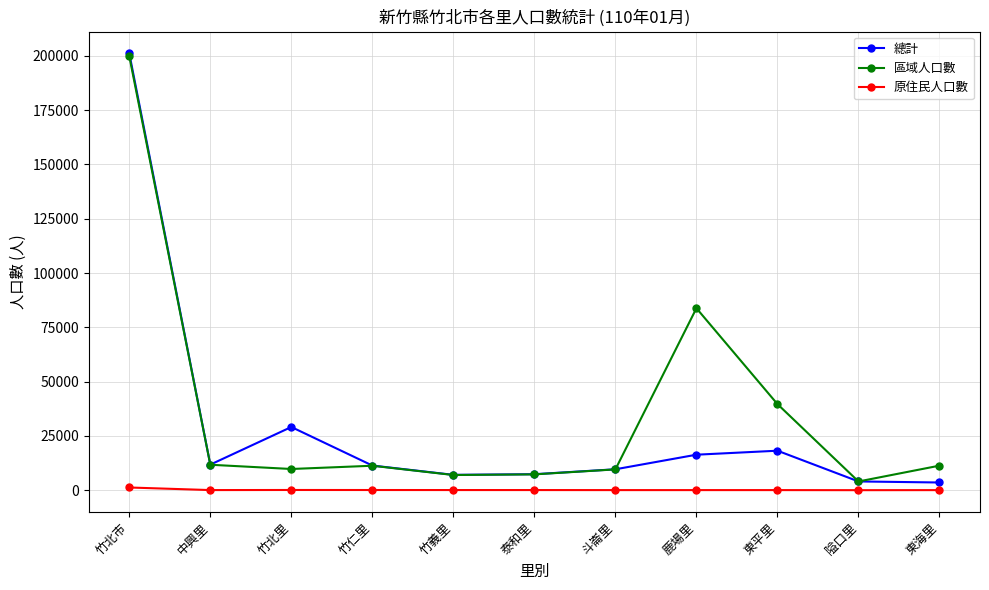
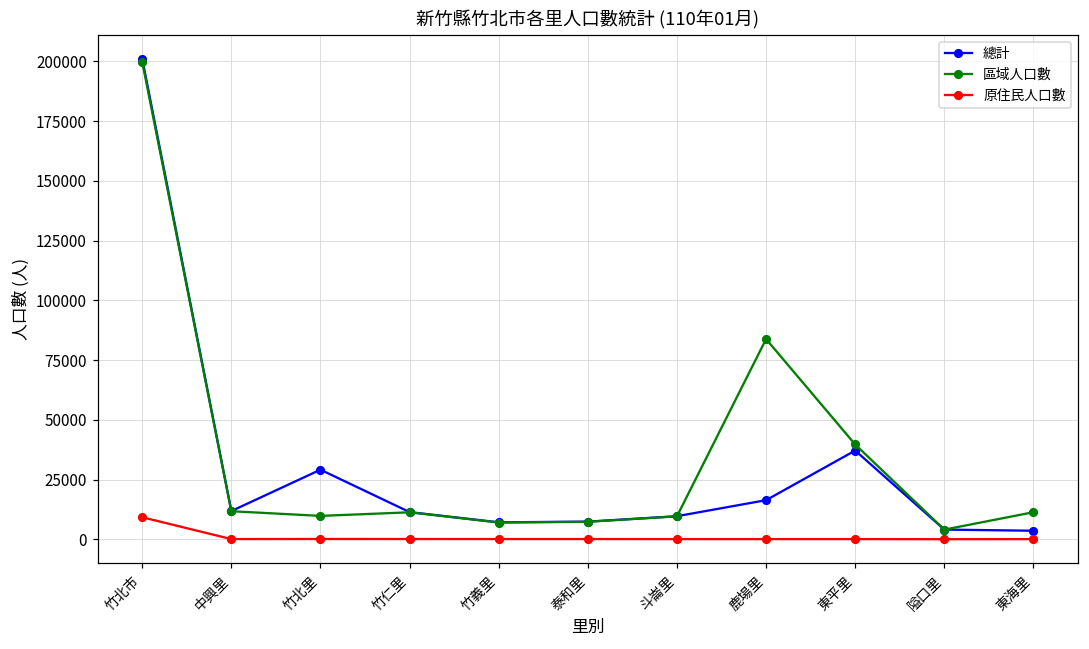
  {
    "總計": {
      "竹北市": 201000,
      "竹北里": 29000,
      "鹿場里": 16000,
-     "東平里": 18000,
+     "東平里": 37000,
      "東海里": 4000
    },
    "區域人口數": {
      "竹北市": 200000,
      "竹北里": 10000,
      "鹿場里": 84000,
      "東平里": 40000,
      "東海里": 11000
    },
    "原住民人口數": {
-     "竹北市": 1000,
+     "竹北市": 9000,
      "中興里": 0,
      "竹北里": 0,
      "竹仁里": 0,
      "竹義里": 0,
      "泰和里": 0,
      "斗崙里": 0,
      "鹿場里": 0,
      "東平里": 0,
      "隘口里": 0,
      "東海里": 0
    }
  }
